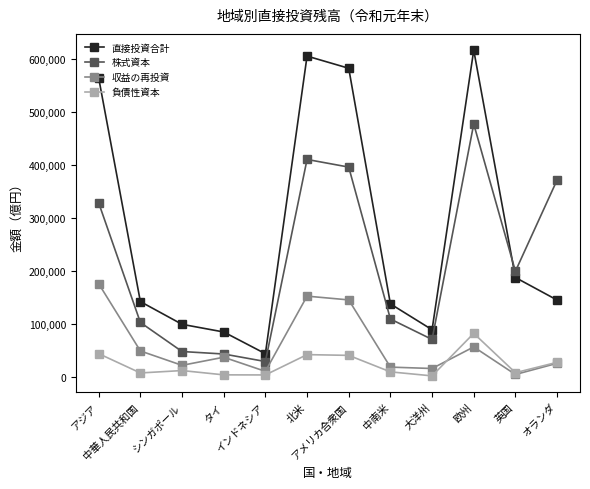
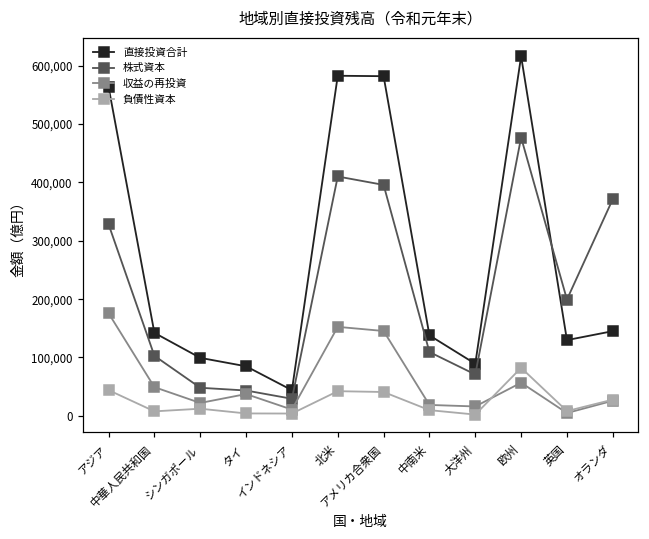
  {
    "直接投資合計": {
      "アジア": "560,000",
      "中華人民共和国": "140,000",
      "シンガポール": "100,000",
      "タイ": "80,000",
      "インドネシア": "40,000",
-     "北米": "600,000",
+     "北米": "580,000",
      "アメリカ合衆国": "580,000",
      "中南米": "140,000",
      "大洋州": "90,000",
      "欧州": "620,000",
-     "英国": "190,000",
+     "英国": "130,000",
      "オランダ": "150,000"
    },
    "株式資本": {
      "アジア": "330,000",
      "中華人民共和国": "100,000",
      "シンガポール": "50,000",
      "タイ": "40,000",
      "インドネシア": "30,000",
      "北米": "410,000",
      "アメリカ合衆国": "400,000",
      "中南米": "110,000",
      "大洋州": "70,000",
      "欧州": "480,000",
      "英国": "200,000",
      "オランダ": "370,000"
    }
  }
